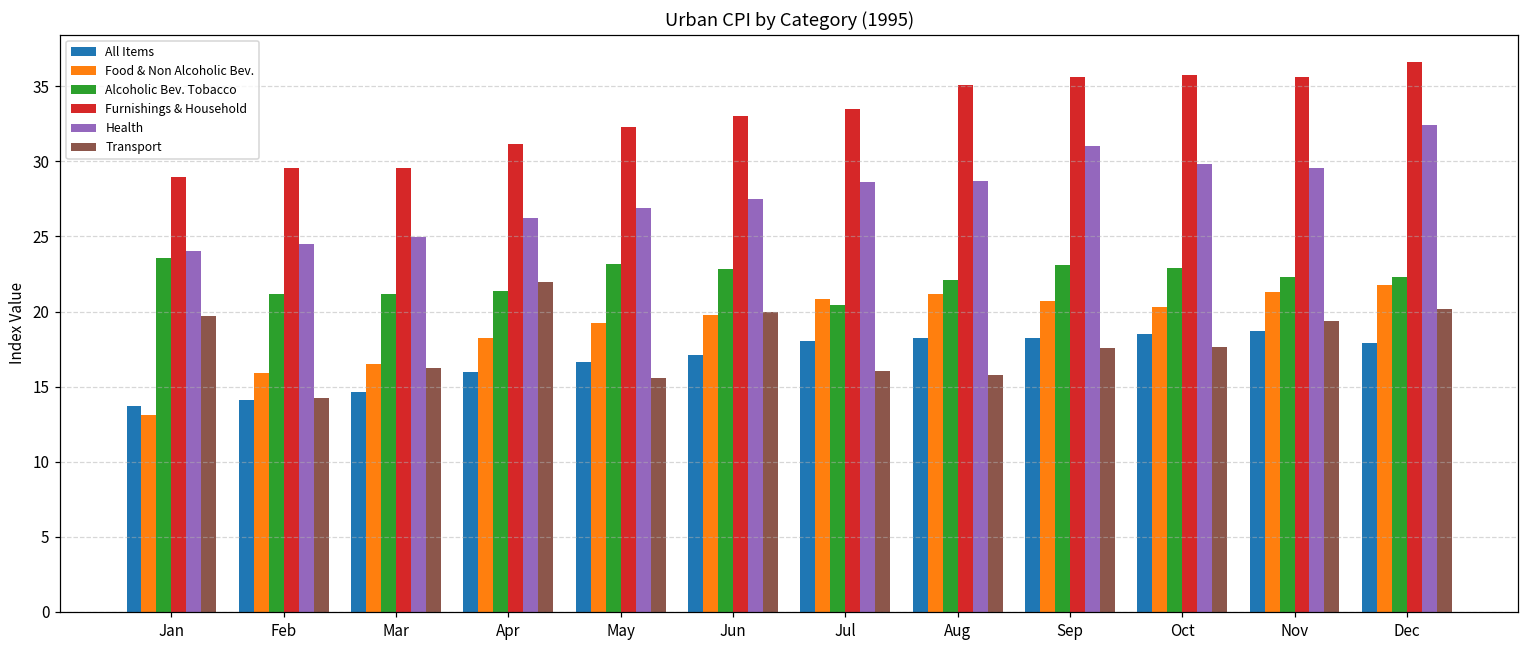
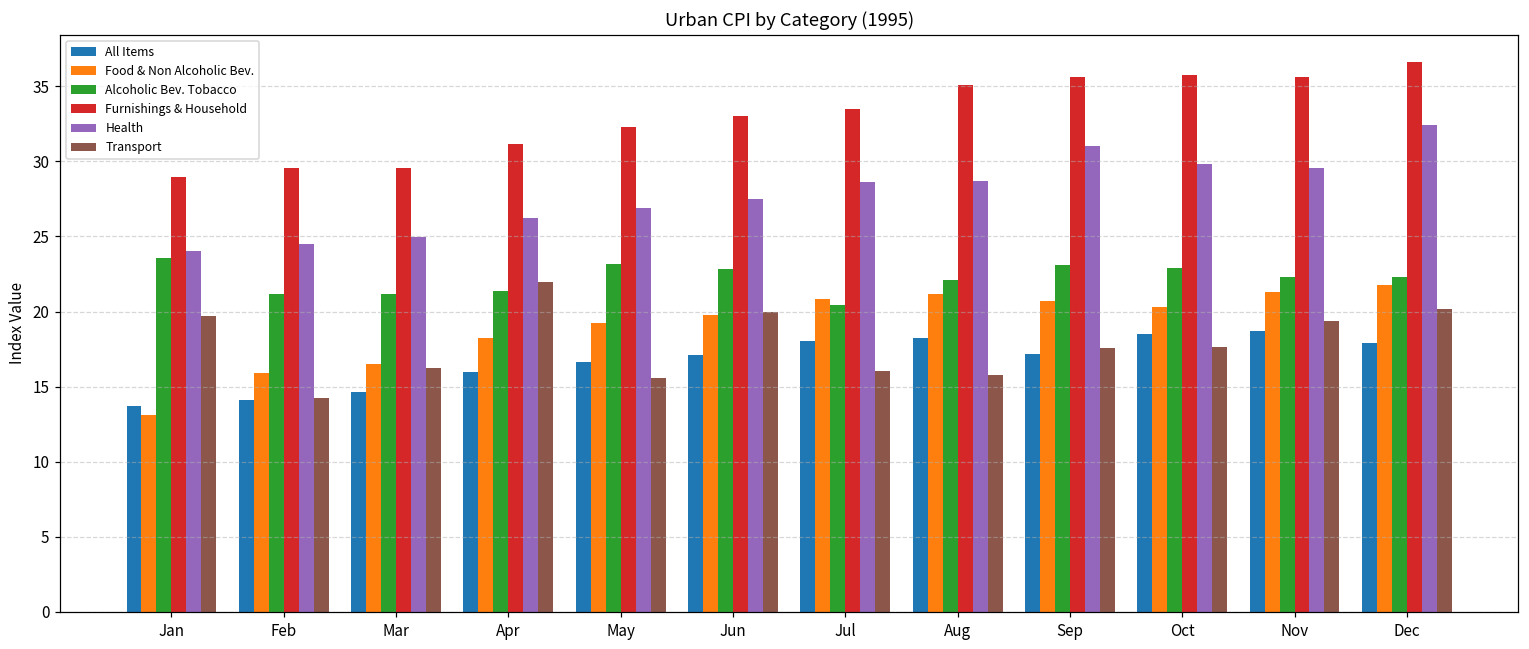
  {
    "All Items": {
      "Jan": 13.7,
      "Feb": 14.1,
      "Mar": 14.6,
      "Apr": 16.0,
      "May": 16.6,
      "Jun": 17.1,
      "Jul": 18.0,
      "Aug": 18.3,
-     "Sep": 18.3,
+     "Sep": 17.2,
      "Oct": 18.5,
      "Nov": 18.7,
      "Dec": 17.9
    },
    "Food & Non Alcoholic Bev.": {
      "Jan": 13.1,
      "Feb": 15.9,
      "Mar": 16.5,
      "Apr": 18.2,
      "May": 19.2,
      "Jun": 19.8,
      "Jul": 20.9,
      "Aug": 21.1,
      "Sep": 20.7,
      "Oct": 20.3,
      "Nov": 21.3,
      "Dec": 21.8
    },
    "Alcoholic Bev. Tobacco": {
      "Jan": 23.6,
      "Feb": 21.2,
      "Mar": 21.2,
      "Apr": 21.4,
      "May": 23.2,
      "Jun": 22.9,
      "Jul": 20.5,
      "Aug": 22.1,
      "Sep": 23.1,
      "Oct": 22.9,
      "Nov": 22.3,
      "Dec": 22.3
    },
    "Furnishings & Household": {
      "Jan": 28.9,
      "Feb": 29.6,
      "Mar": 29.5,
      "Apr": 31.1,
      "May": 32.3,
      "Jun": 33.0,
      "Jul": 33.5,
      "Aug": 35.1,
      "Sep": 35.6,
      "Oct": 35.8,
      "Nov": 35.6,
      "Dec": 36.6
    },
    "Health": {
      "Jan": 24.0,
      "Feb": 24.5,
      "Mar": 25.0,
      "Apr": 26.3,
      "May": 26.9,
      "Jun": 27.5,
      "Jul": 28.6,
      "Aug": 28.7,
      "Sep": 31.0,
      "Oct": 29.8,
      "Nov": 29.6,
      "Dec": 32.4
    },
    "Transport": {
      "Jan": 19.7,
      "Feb": 14.3,
      "Mar": 16.3,
      "Apr": 22.0,
      "May": 15.5,
      "Jun": 20.0,
      "Jul": 16.1,
      "Aug": 15.8,
      "Sep": 17.6,
      "Oct": 17.6,
      "Nov": 19.4,
      "Dec": 20.2
    }
  }
